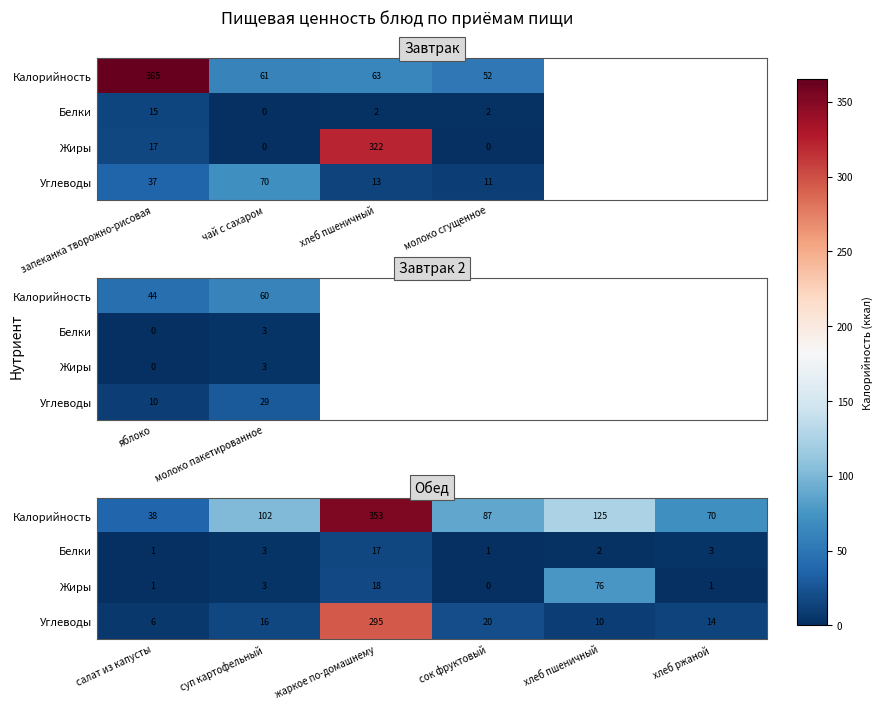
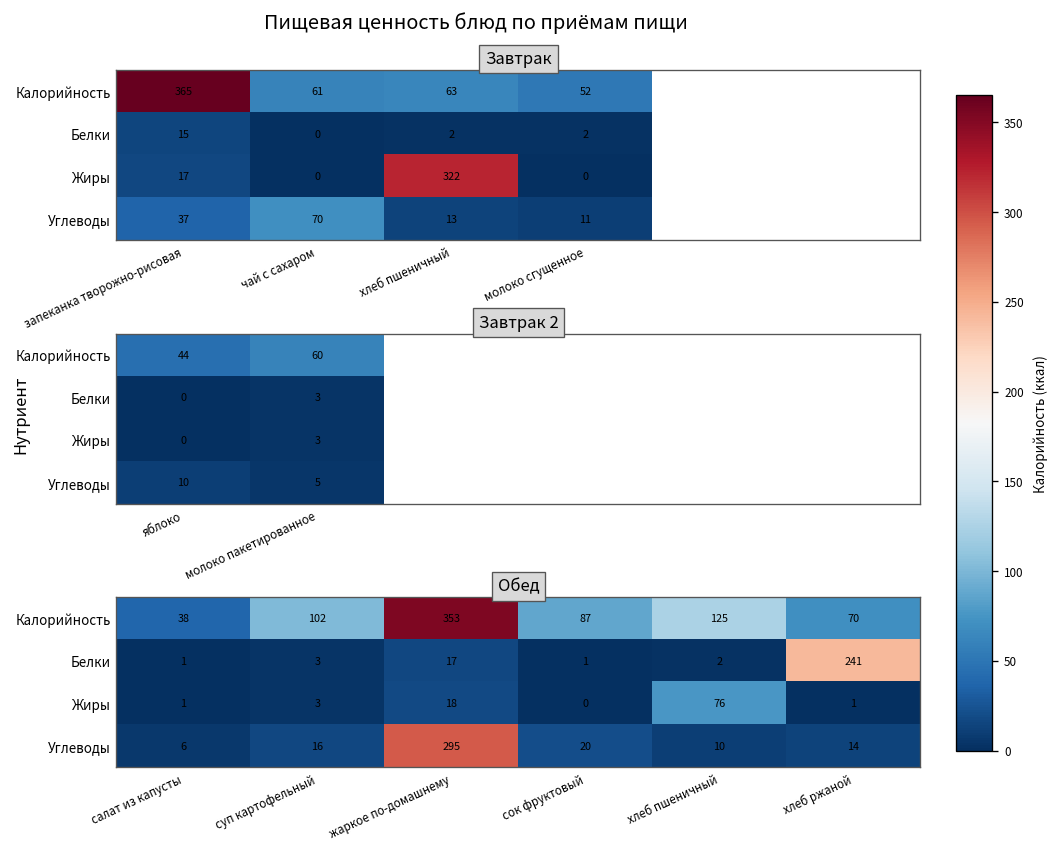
  {
    "Завтрак": {
      "Калорийность": {
        "запеканка творожно-рисовая": 365,
        "чай с сахаром": 61,
        "хлеб пшеничный": 63,
        "молоко сгущенное": 52
      },
      "Белки": {
        "запеканка творожно-рисовая": 15,
        "чай с сахаром": 0,
        "хлеб пшеничный": 2,
        "молоко сгущенное": 2
      },
      "Жиры": {
        "запеканка творожно-рисовая": 17,
        "чай с сахаром": 0,
        "хлеб пшеничный": 322,
        "молоко сгущенное": 0
      },
      "Углеводы": {
        "запеканка творожно-рисовая": 37,
        "чай с сахаром": 70,
        "хлеб пшеничный": 13,
        "молоко сгущенное": 11
      }
    },
    "Завтрак 2": {
      "Калорийность": {
        "яблоко": 44,
        "молоко пакетированное": 60
      },
      "Белки": {
        "яблоко": 0,
        "молоко пакетированное": 3
      },
      "Жиры": {
        "яблоко": 0,
        "молоко пакетированное": 3
      },
      "Углеводы": {
        "яблоко": 10,
-       "молоко пакетированное": 29
+       "молоко пакетированное": 5
      }
    },
    "Обед": {
      "Калорийность": {
        "салат из капусты": 38,
        "суп картофельный": 102,
        "жаркое по-домашнему": 353,
        "сок фруктовый": 87,
        "хлеб пшеничный": 125,
        "хлеб ржаной": 70
      },
      "Белки": {
        "салат из капусты": 1,
        "суп картофельный": 3,
        "жаркое по-домашнему": 17,
        "сок фруктовый": 1,
        "хлеб пшеничный": 2,
-       "хлеб ржаной": 3
+       "хлеб ржаной": 241
      },
      "Жиры": {
        "салат из капусты": 1,
        "суп картофельный": 3,
        "жаркое по-домашнему": 18,
        "сок фруктовый": 0,
        "хлеб пшеничный": 76,
        "хлеб ржаной": 1
      },
      "Углеводы": {
        "салат из капусты": 6,
        "суп картофельный": 16,
        "жаркое по-домашнему": 295,
        "сок фруктовый": 20,
        "хлеб пшеничный": 10,
        "хлеб ржаной": 14
      }
    }
  }
